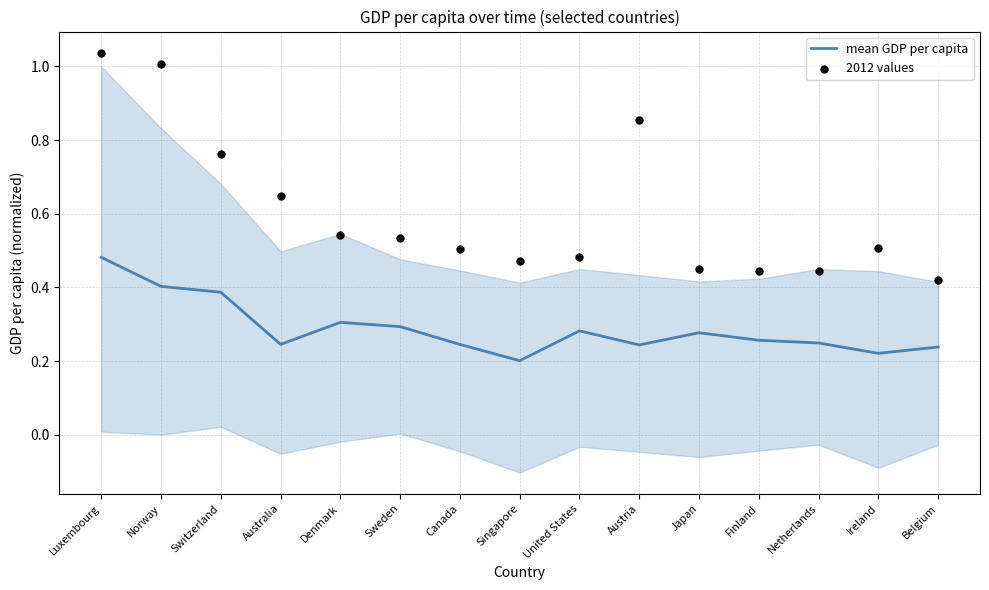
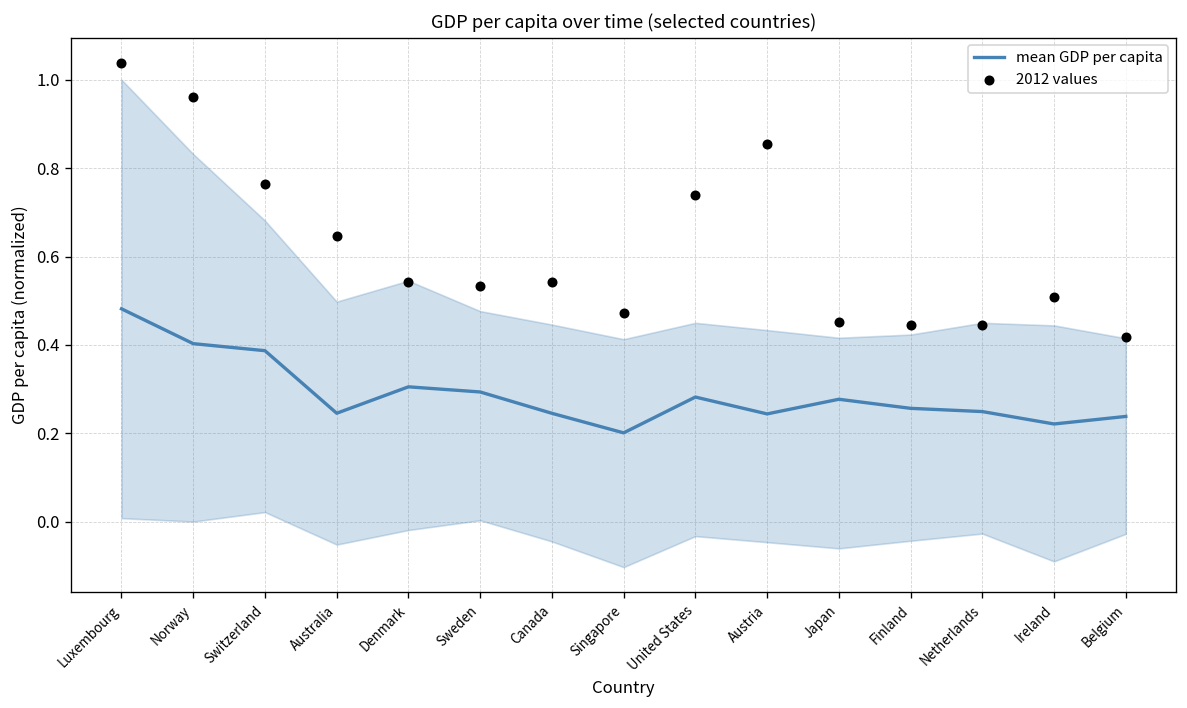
  {
    "2012 values": {
-     "Norway": 1.01,
-     "Canada": 0.50,
-     "United States": 0.48
+     "Norway": 0.96,
+     "Canada": 0.54,
+     "United States": 0.74
    }
  }
